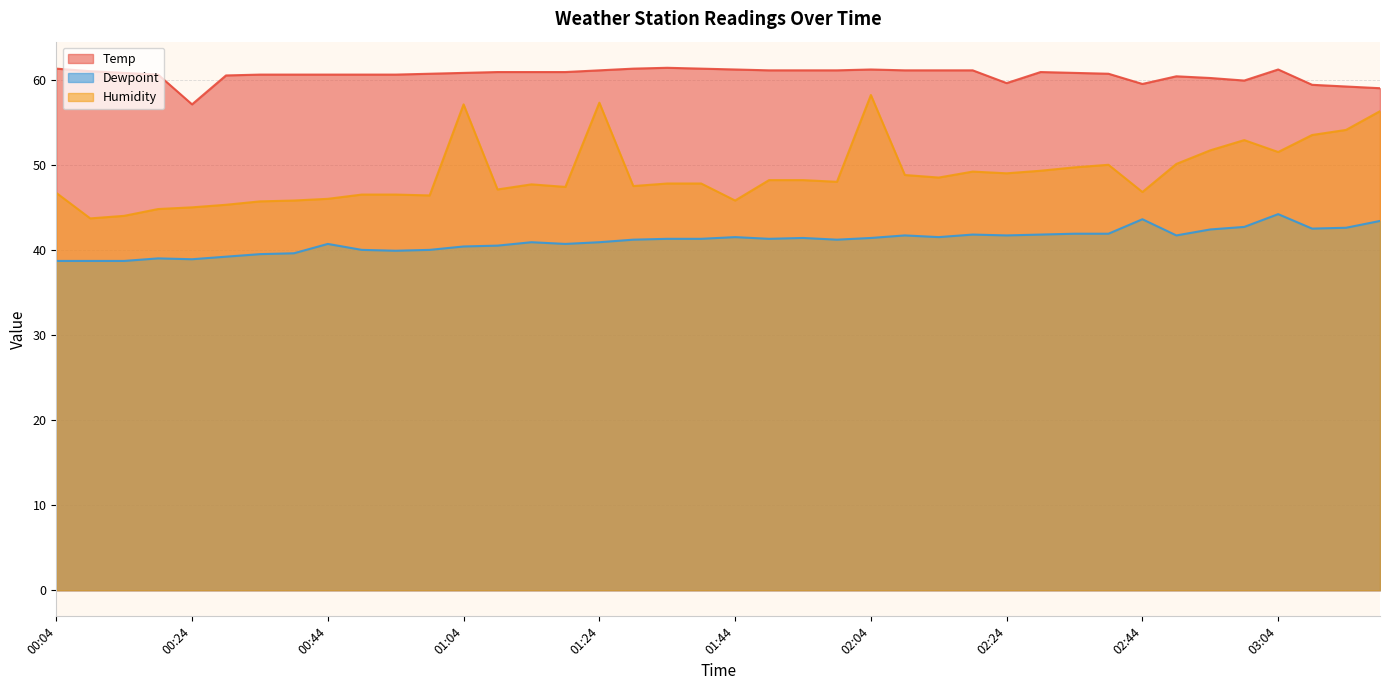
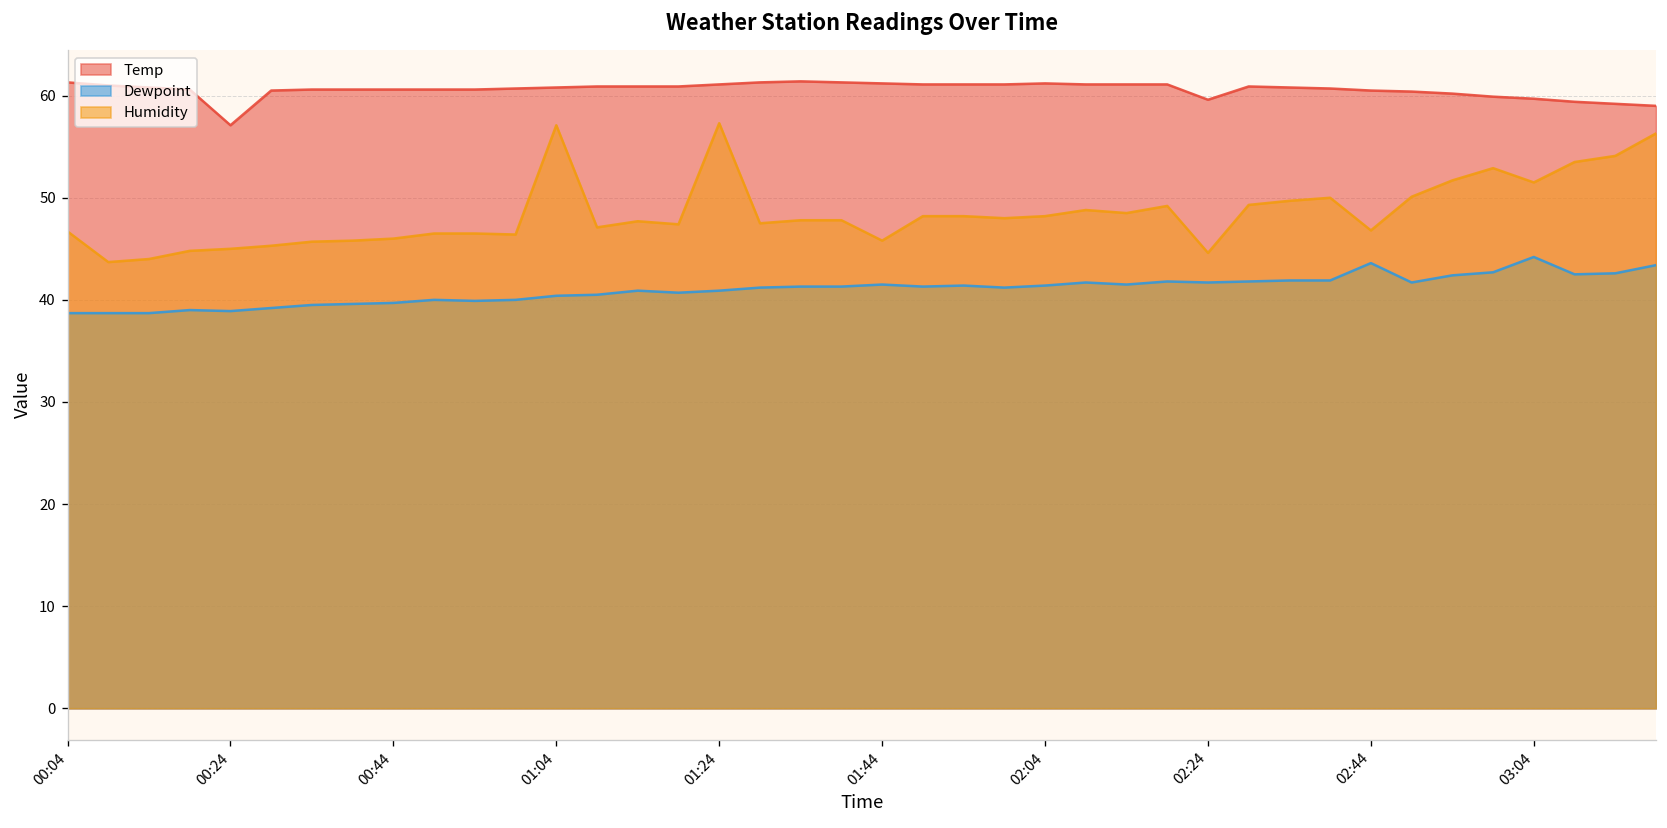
  {
    "Temp": {
      "00:04": 61,
      "00:24": 57,
      "00:44": 61,
      "01:04": 61,
      "01:24": 61,
      "01:44": 61,
      "02:04": 61,
      "02:24": 60,
-     "02:44": 60,
-     "03:04": 61
+     "02:44": 61,
+     "03:04": 60
    },
    "Dewpoint": {
      "00:04": 39,
      "00:24": 39,
-     "00:44": 41,
+     "00:44": 40,
      "01:04": 40,
      "01:24": 41,
      "01:44": 42,
      "02:04": 41,
      "02:24": 42,
      "02:44": 44,
      "03:04": 44
    },
    "Humidity": {
      "00:04": 47,
      "00:24": 45,
      "00:44": 46,
      "01:04": 57,
      "01:24": 57,
      "01:44": 46,
-     "02:04": 58,
-     "02:24": 49,
+     "02:04": 48,
+     "02:24": 45,
      "02:44": 47,
      "03:04": 52
    }
  }
